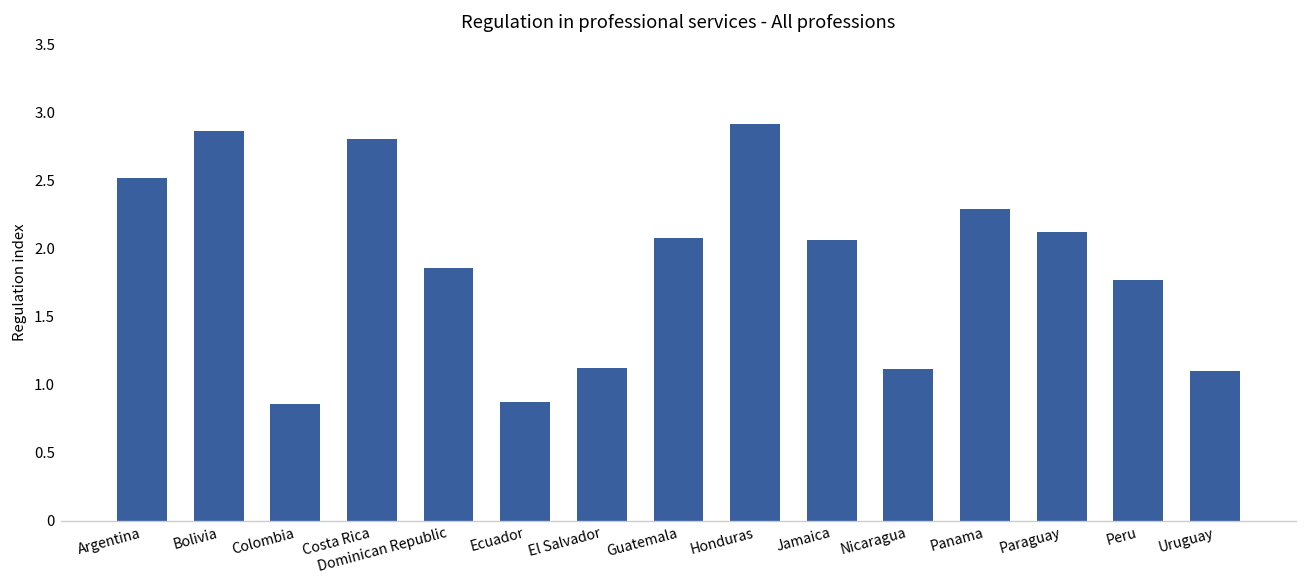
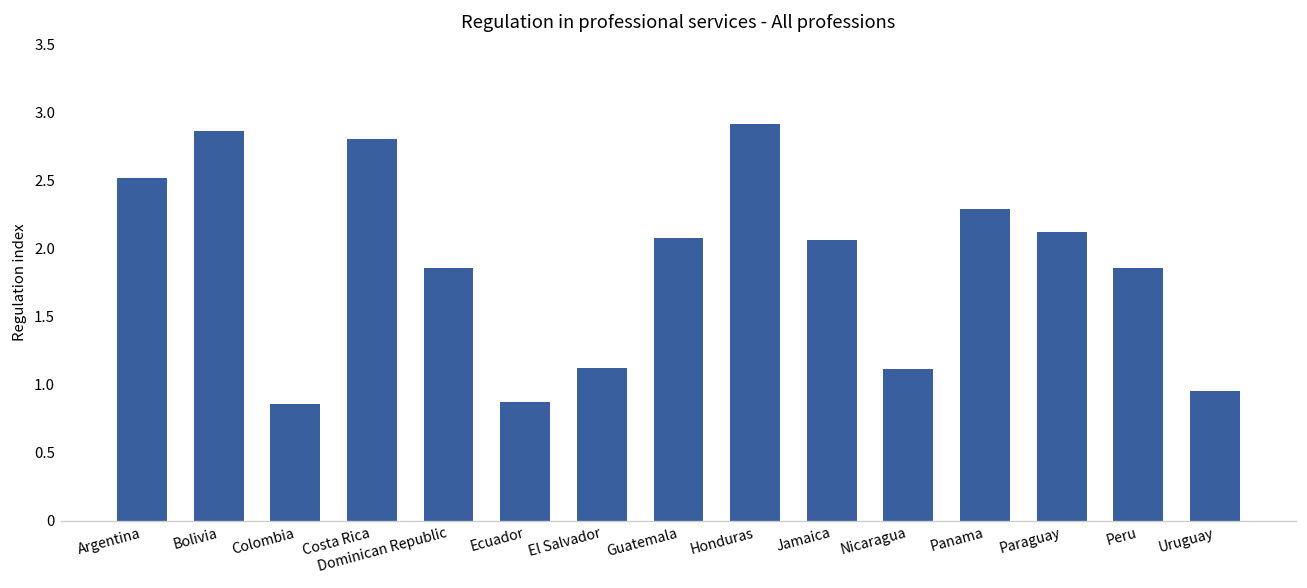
  {
    "Argentina": 2.52,
    "Bolivia": 2.86,
    "Colombia": 0.86,
    "Costa Rica": 2.80,
    "Dominican Republic": 1.85,
    "Ecuador": 0.87,
    "El Salvador": 1.12,
    "Guatemala": 2.07,
    "Honduras": 2.92,
    "Jamaica": 2.06,
    "Nicaragua": 1.11,
    "Panama": 2.29,
    "Paraguay": 2.12,
-   "Peru": 1.77,
-   "Uruguay": 1.10
+   "Peru": 1.85,
+   "Uruguay": 0.95
  }
